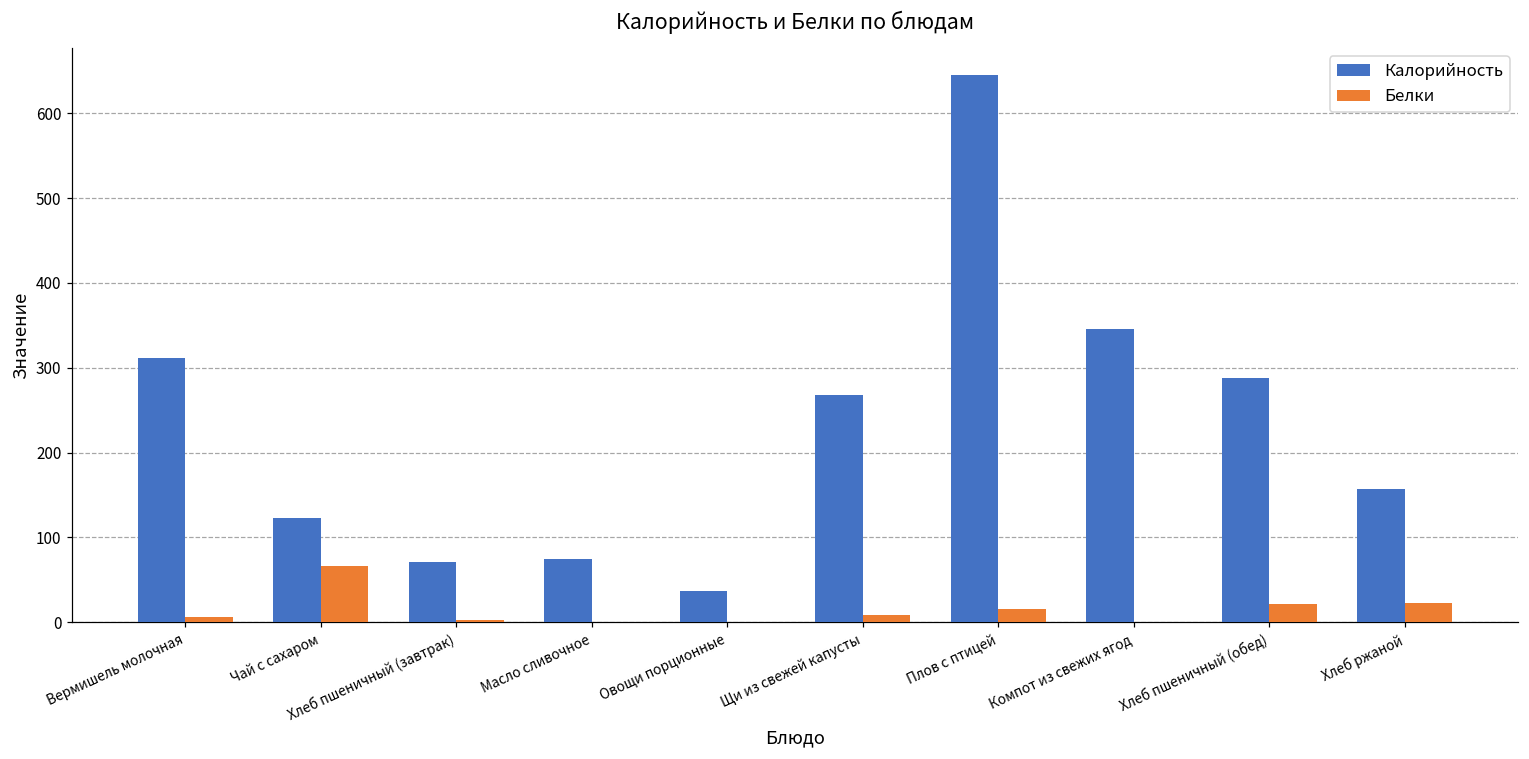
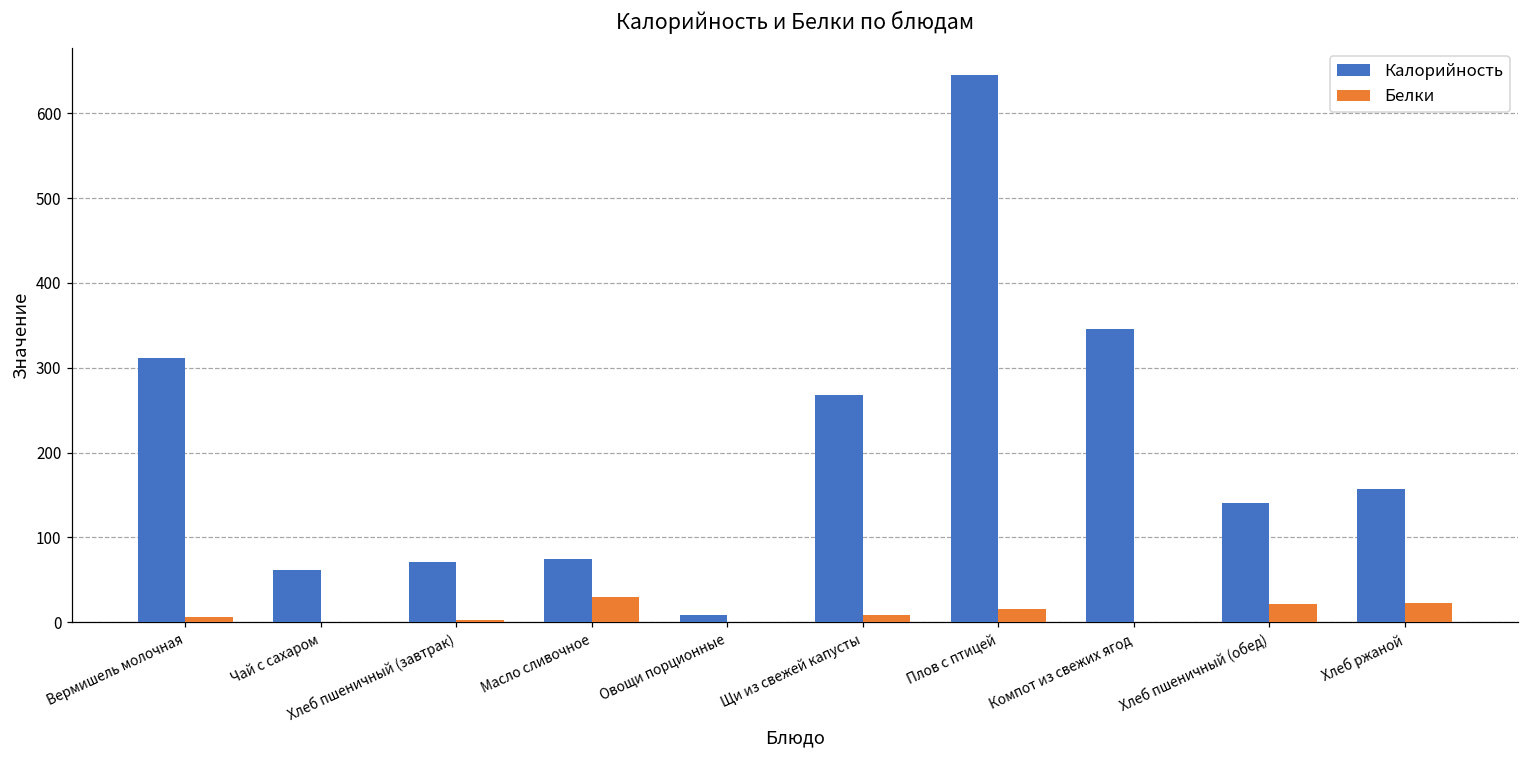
  {
    "Калорийность": {
      "Вермишель молочная": 310,
-     "Чай с сахаром": 120,
+     "Чай с сахаром": 60,
      "Хлеб пшеничный (завтрак)": 70,
      "Масло сливочное": 80,
-     "Овощи порционные": 40,
+     "Овощи порционные": 10,
      "Щи из свежей капусты": 270,
      "Плов с птицей": 650,
      "Компот из свежих ягод": 350,
-     "Хлеб пшеничный (обед)": 290,
+     "Хлеб пшеничный (обед)": 140,
      "Хлеб ржаной": 160
    },
    "Белки": {
      "Вермишель молочная": 10,
-     "Чай с сахаром": 70,
-     "Масло сливочное": 0,
+     "Чай с сахаром": 0,
+     "Масло сливочное": 30,
      "Овощи порционные": 0,
      "Щи из свежей капусты": 10,
      "Плов с птицей": 20,
      "Компот из свежих ягод": 0,
      "Хлеб пшеничный (обед)": 20,
      "Хлеб ржаной": 20
    }
  }
